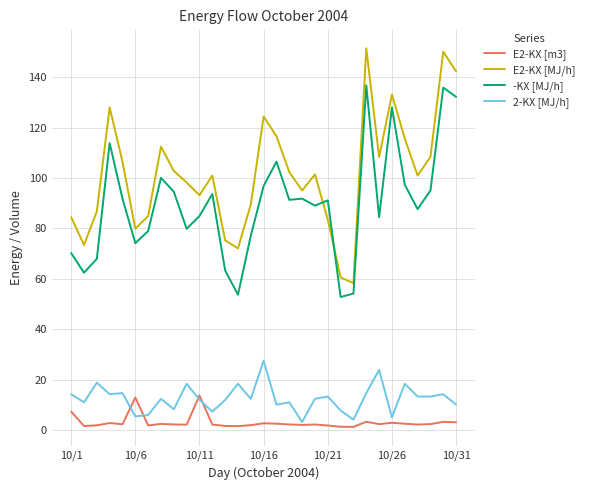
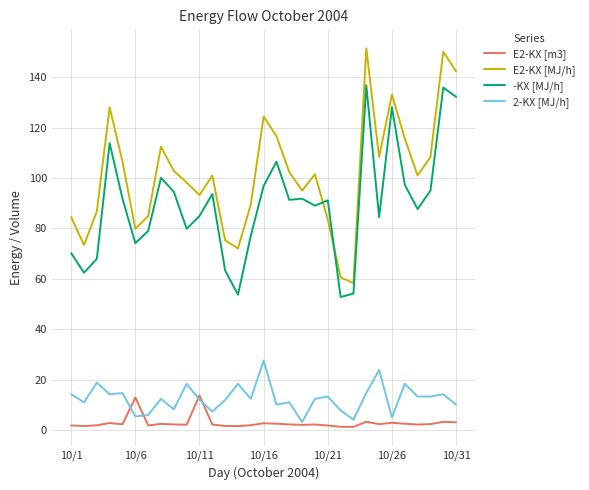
  {
    "E2-KX [m3]": {
-     "10/1": 7,
+     "10/1": 2,
      "10/6": 13,
      "10/11": 14,
      "10/16": 3,
      "10/21": 2,
      "10/26": 3,
      "10/31": 3
    },
    "E2-KX [MJ/h]": {
      "10/1": 84,
      "10/6": 80,
      "10/11": 93,
      "10/16": 124,
      "10/21": 84,
      "10/26": 133,
      "10/31": 142
    },
    "-KX [MJ/h]": {
      "10/1": 70,
      "10/6": 74,
      "10/11": 85,
      "10/16": 97,
      "10/21": 91,
      "10/26": 128,
      "10/31": 132
    },
    "2-KX [MJ/h]": {
      "10/1": 14,
      "10/6": 5,
      "10/11": 12,
      "10/16": 28,
      "10/21": 13,
      "10/26": 5,
      "10/31": 10
    }
  }
